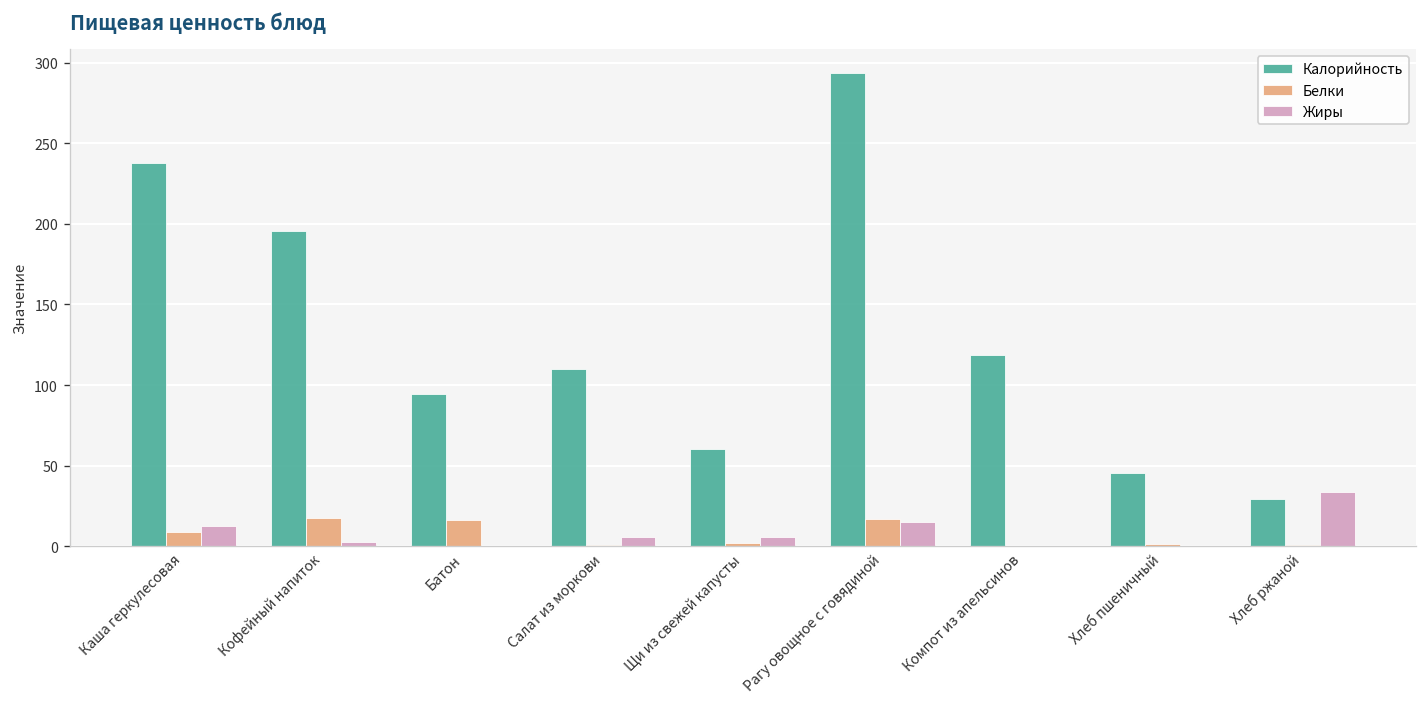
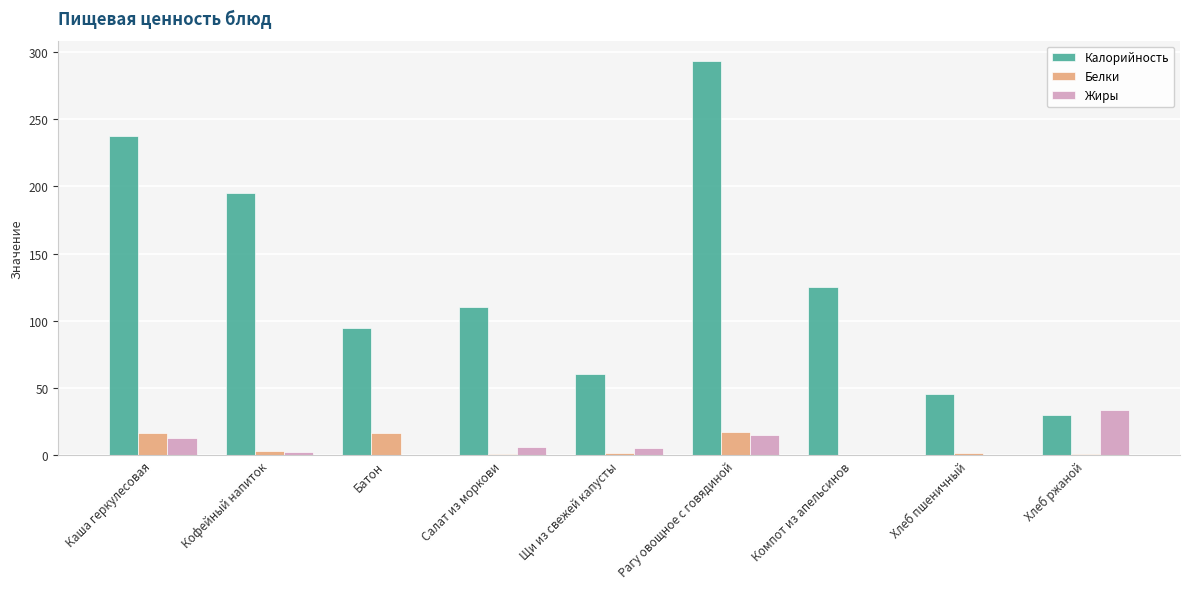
  {
    "Калорийность": {
      "Каша геркулесовая": 238,
      "Кофейный напиток": 195,
      "Батон": 94,
      "Салат из моркови": 110,
      "Щи из свежей капусты": 60,
      "Рагу овощное с говядиной": 294,
-     "Компот из апельсинов": 119,
+     "Компот из апельсинов": 125,
      "Хлеб пшеничный": 45,
      "Хлеб ржаной": 30
    },
    "Белки": {
-     "Каша геркулесовая": 9,
-     "Кофейный напиток": 17,
+     "Каша геркулесовая": 17,
+     "Кофейный напиток": 3,
      "Батон": 16,
      "Рагу овощное с говядиной": 17
    },
    "Жиры": {
      "Каша геркулесовая": 12,
      "Кофейный напиток": 2,
      "Салат из моркови": 6,
      "Щи из свежей капусты": 6,
      "Рагу овощное с говядиной": 15,
      "Компот из апельсинов": 0,
      "Хлеб ржаной": 34
    }
  }
